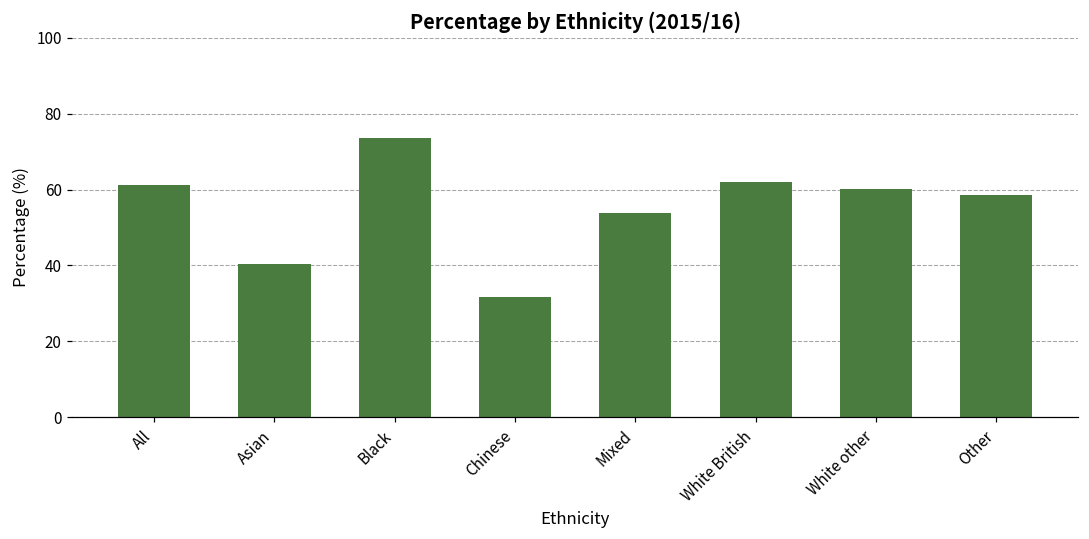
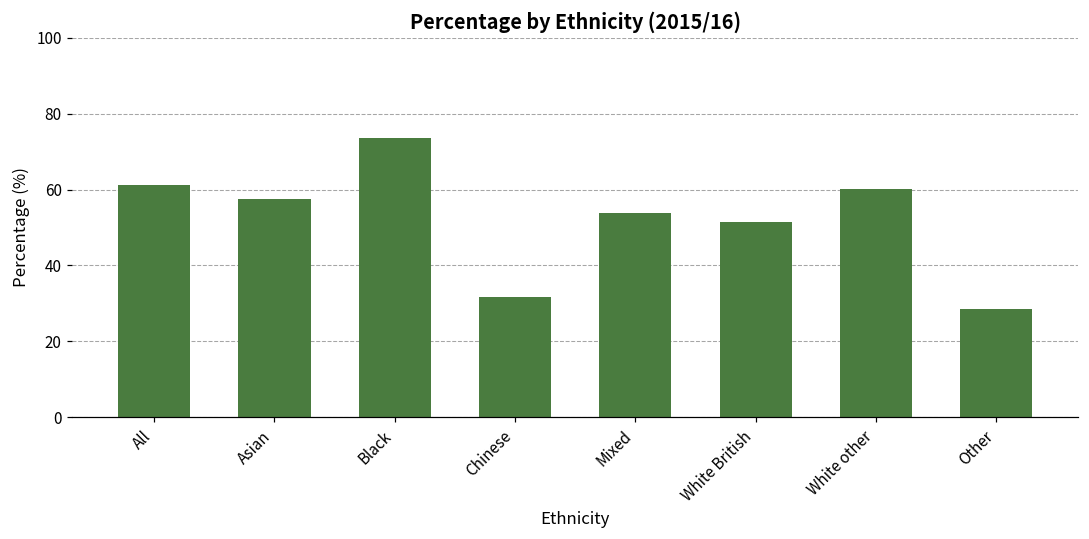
  {
    "All": 61,
-   "Asian": 40,
+   "Asian": 58,
    "Black": 74,
    "Chinese": 32,
    "Mixed": 54,
-   "White British": 62,
+   "White British": 51,
    "White other": 60,
-   "Other": 59
+   "Other": 29
  }
